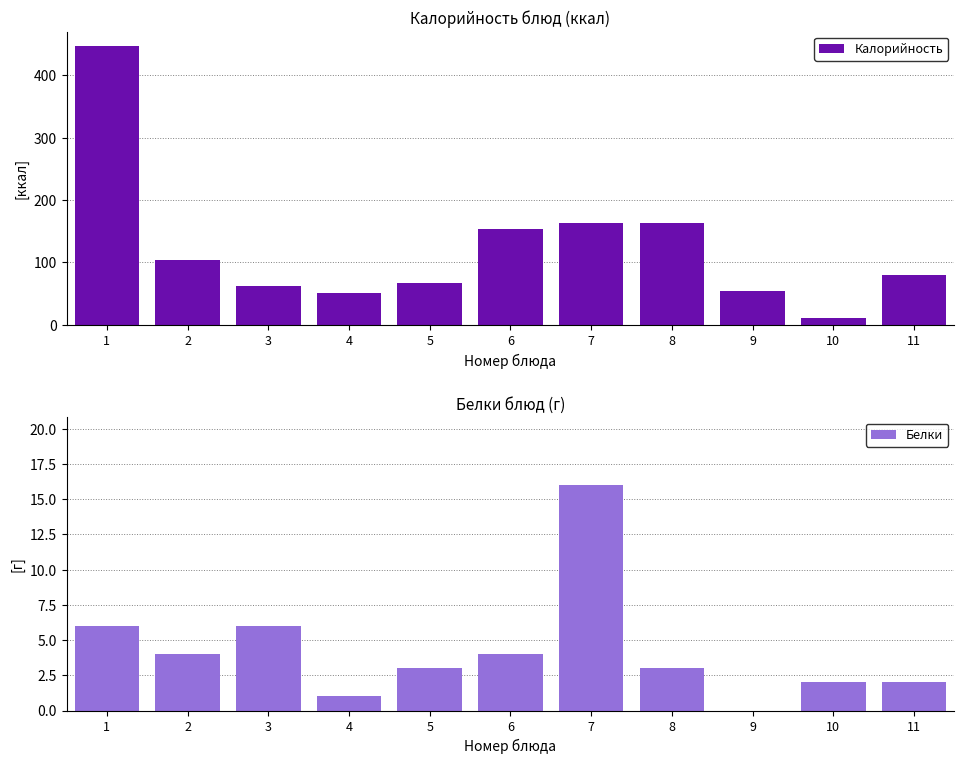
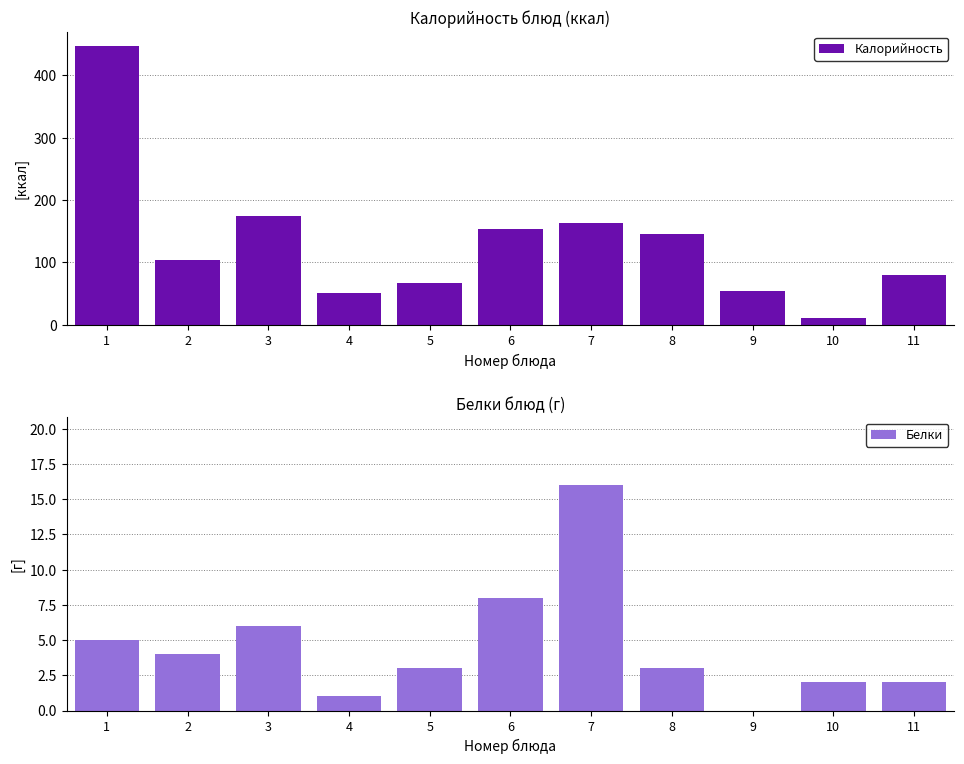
  {
    "Калорийность блюд (ккал)": {
      "1": 450,
      "2": 100,
-     "3": 60,
+     "3": 180,
      "4": 50,
      "5": 70,
      "6": 150,
      "7": 160,
-     "8": 160,
+     "8": 150,
      "9": 50,
      "10": 10,
      "11": 80
    },
    "Белки блюд (г)": {
-     "1": 6,
+     "1": 5,
      "2": 4,
      "3": 6,
      "4": 1,
      "5": 3,
-     "6": 4,
+     "6": 8,
      "7": 16,
      "8": 3,
      "9": 0,
      "10": 2,
      "11": 2
    }
  }
